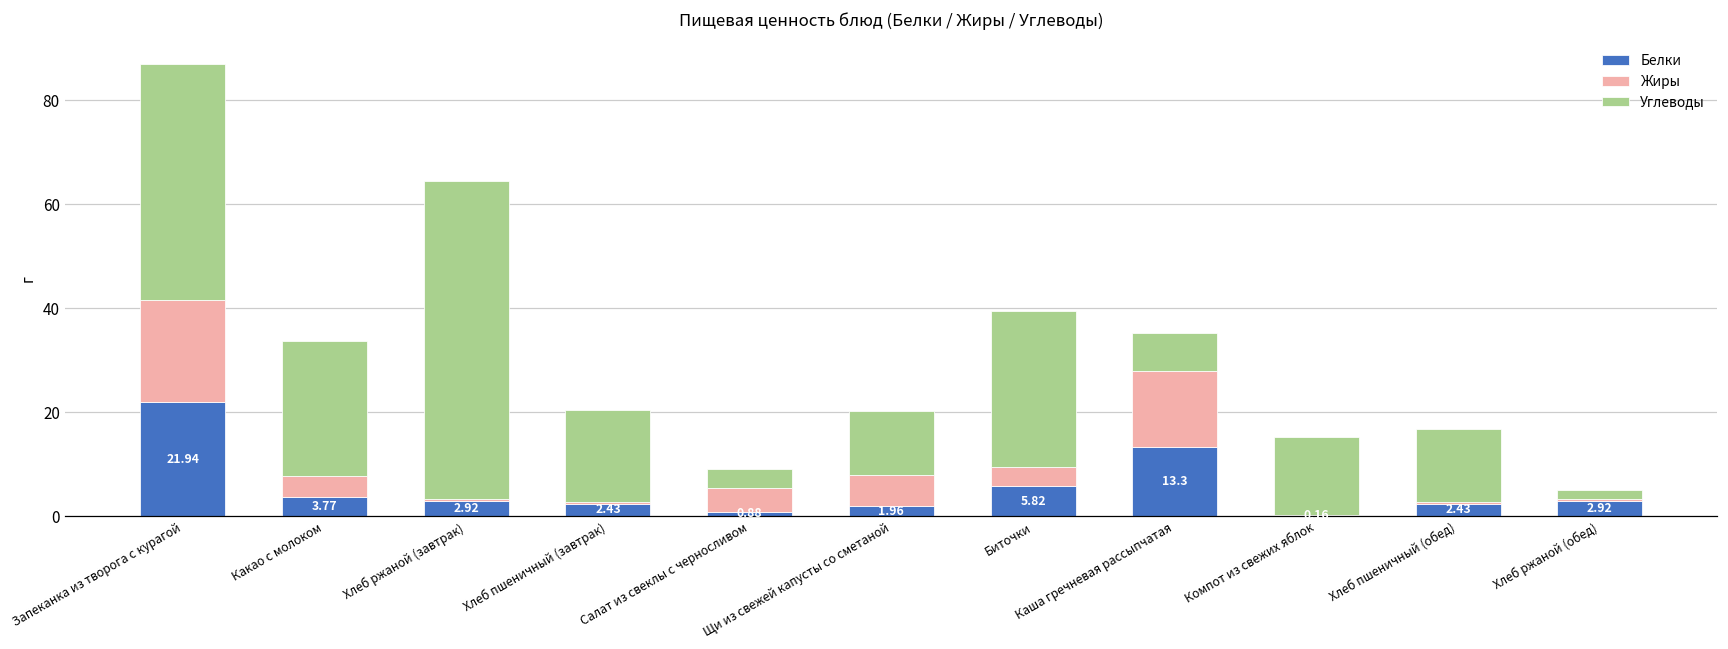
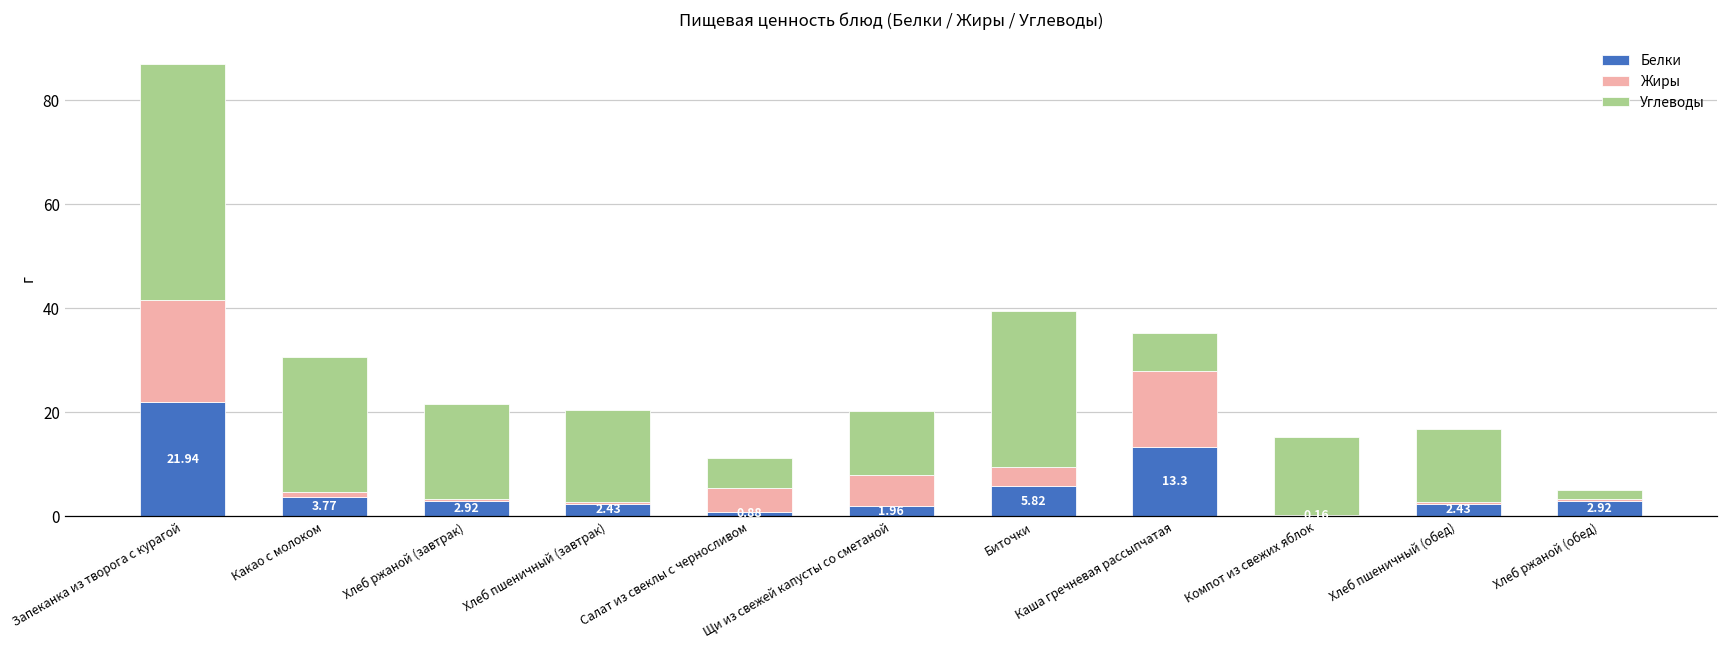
  {
    "Белки": {
      "Запеканка из творога с курагой": 21.94,
      "Какао с молоком": 3.77,
      "Хлеб ржаной (завтрак)": 2.92,
      "Хлеб пшеничный (завтрак)": 2.43,
      "Салат из свеклы с черносливом": 0.88,
      "Щи из свежей капусты со сметаной": 1.96,
      "Биточки": 5.82,
      "Каша гречневая рассыпчатая": 13.3,
      "Хлеб пшеничный (обед)": 2.43,
      "Хлеб ржаной (обед)": 2.92
    },
    "Жиры": {
      "Запеканка из творога с курагой": 20,
-     "Какао с молоком": 4,
+     "Какао с молоком": 1,
      "Салат из свеклы с черносливом": 5,
      "Щи из свежей капусты со сметаной": 6,
      "Биточки": 4,
      "Каша гречневая рассыпчатая": 15,
      "Компот из свежих яблок": 0
    },
    "Углеводы": {
      "Запеканка из творога с курагой": 45,
      "Какао с молоком": 26,
-     "Хлеб ржаной (завтрак)": 61,
+     "Хлеб ржаной (завтрак)": 18,
      "Хлеб пшеничный (завтрак)": 18,
-     "Салат из свеклы с черносливом": 4,
+     "Салат из свеклы с черносливом": 6,
      "Щи из свежей капусты со сметаной": 12,
      "Биточки": 30,
      "Каша гречневая рассыпчатая": 7,
      "Компот из свежих яблок": 15,
      "Хлеб пшеничный (обед)": 14,
      "Хлеб ржаной (обед)": 2
    }
  }
